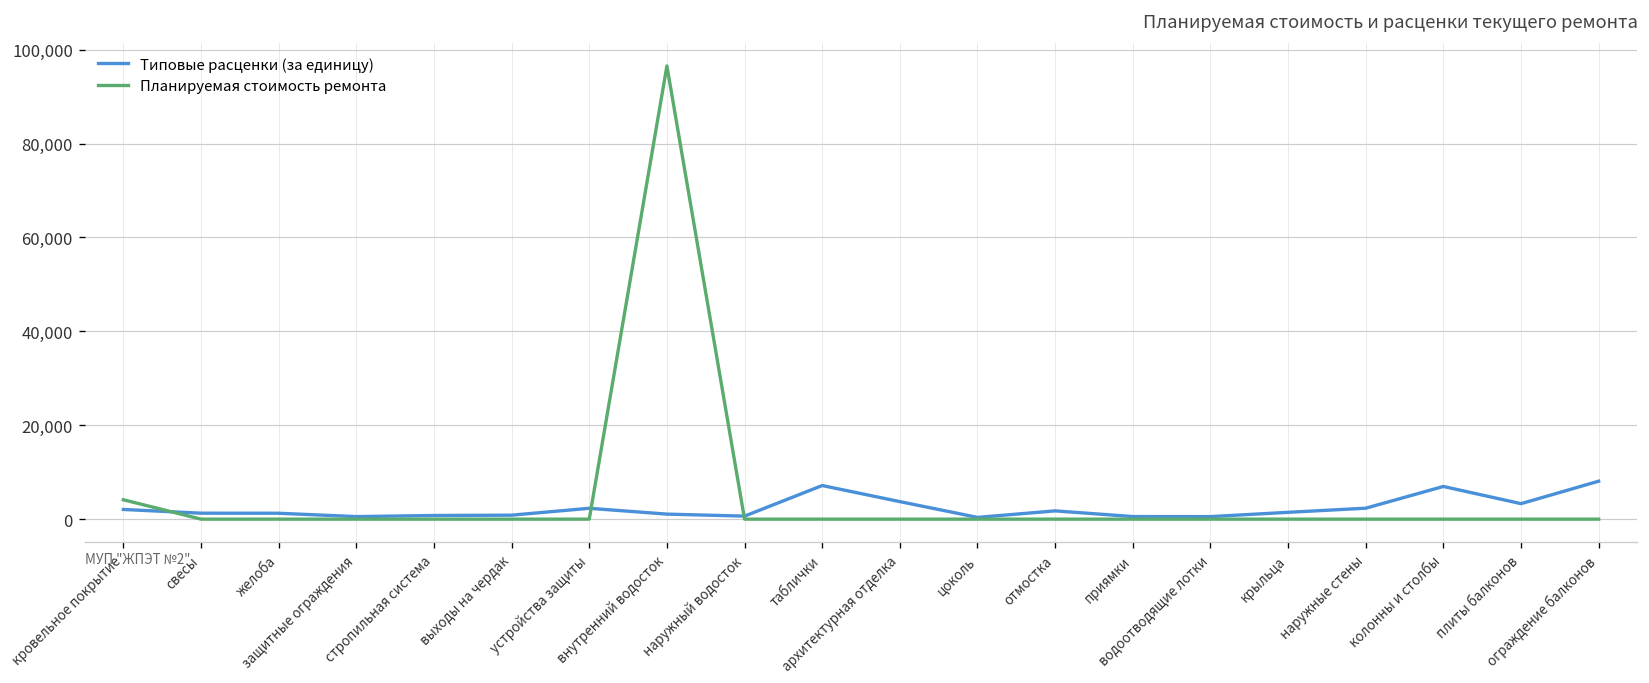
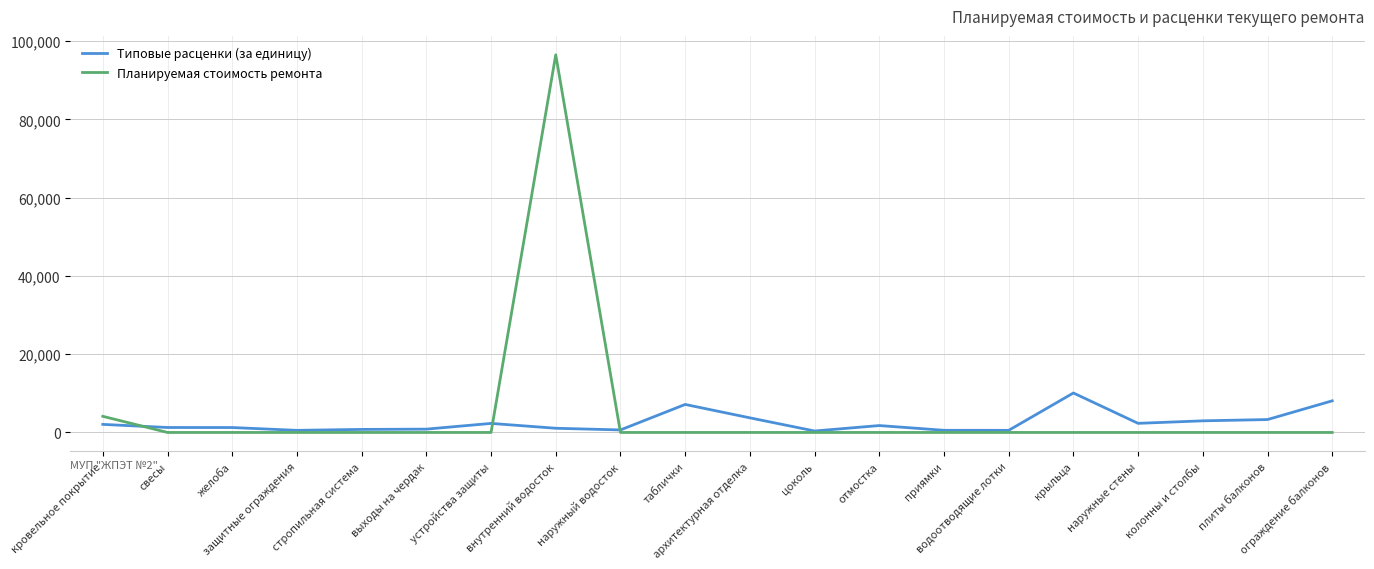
  {
    "Типовые расценки (за единицу)": {
      "кровельное покрытие": "2,000",
      "свесы": "1,000",
      "желоба": "1,000",
      "стропильная система": "1,000",
      "выходы на чердак": "1,000",
      "устройства защиты": "2,000",
      "внутренний водосток": "1,000",
      "наружный водосток": "1,000",
      "таблички": "7,000",
      "архитектурная отделка": "4,000",
      "отмостка": "2,000",
-     "крыльца": "1,000",
+     "крыльца": "10,000",
      "наружные стены": "2,000",
-     "колонны и столбы": "7,000",
+     "колонны и столбы": "3,000",
      "плиты балконов": "3,000",
      "ограждение балконов": "8,000"
    },
    "Планируемая стоимость ремонта": {
      "кровельное покрытие": "4,000",
      "свесы": "0",
      "желоба": "0",
      "стропильная система": "0",
      "выходы на чердак": "0",
      "устройства защиты": "0",
      "внутренний водосток": "97,000",
      "наружный водосток": "0",
      "таблички": "0",
      "архитектурная отделка": "0",
      "отмостка": "0",
      "крыльца": "0",
      "наружные стены": "0",
      "колонны и столбы": "0",
      "плиты балконов": "0",
      "ограждение балконов": "0"
    }
  }
